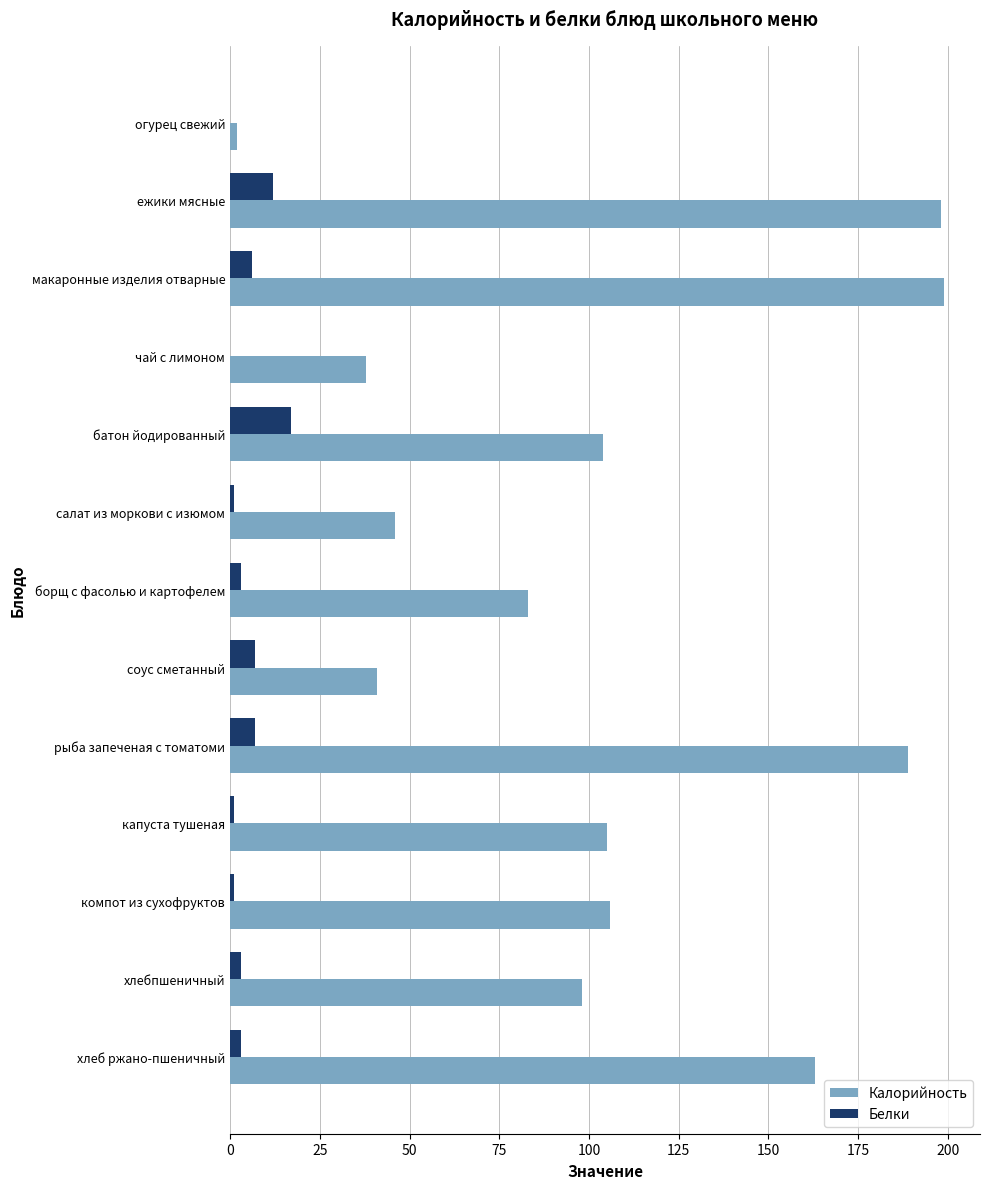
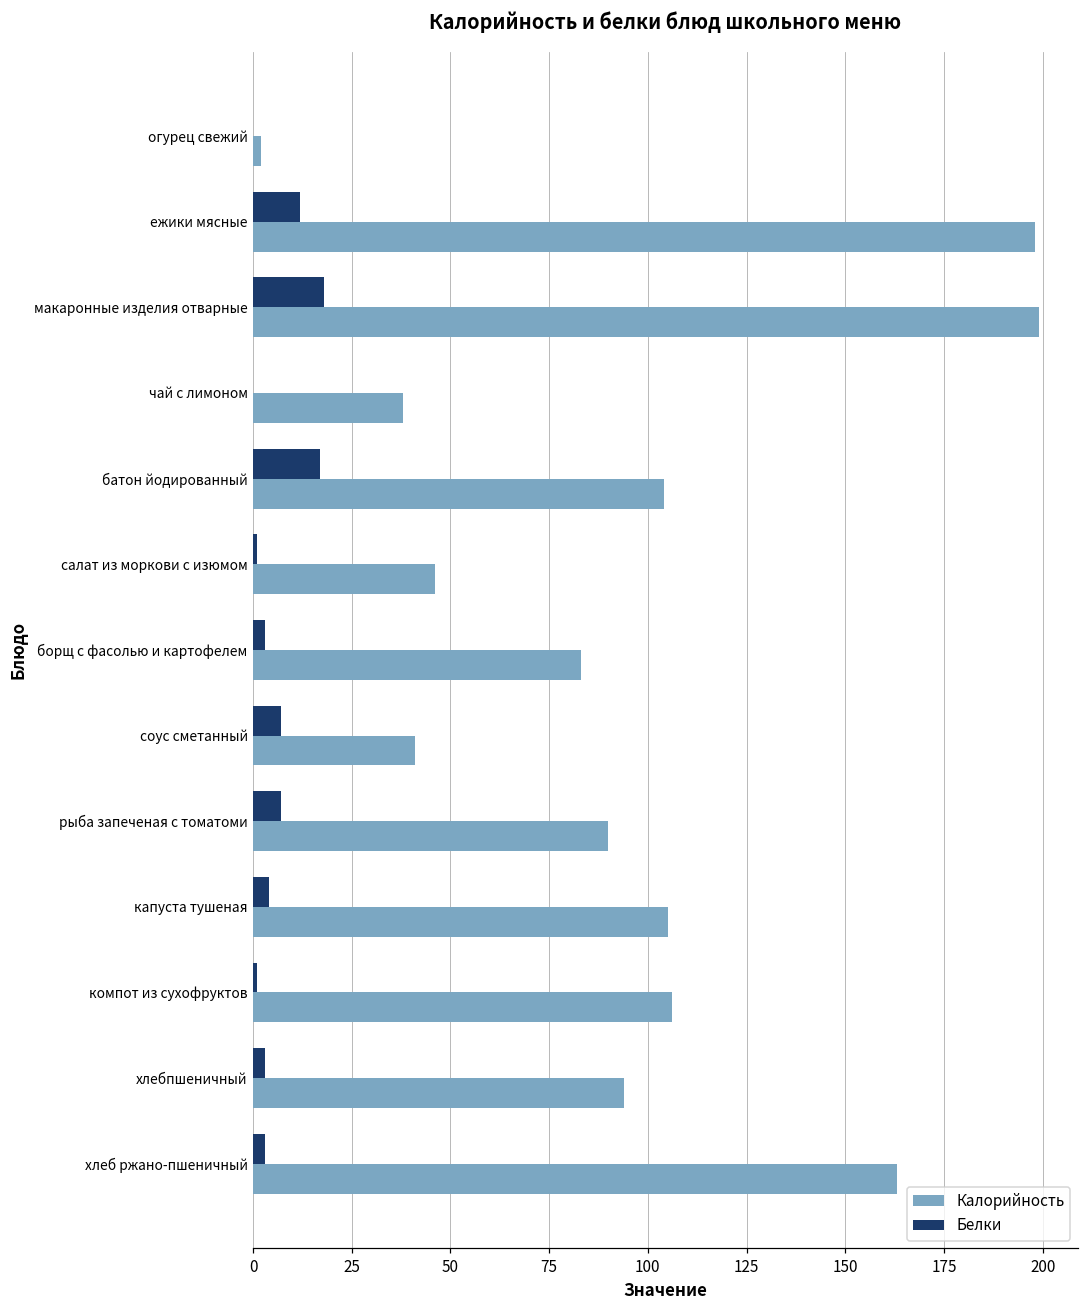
  {
    "Калорийность": {
      "огурец свежий": 2,
      "ежики мясные": 198,
      "макаронные изделия отварные": 199,
      "чай с лимоном": 38,
      "батон йодированный": 104,
      "салат из моркови с изюмом": 46,
      "борщ с фасолью и картофелем": 83,
      "соус сметанный": 41,
-     "рыба запеченая с томатоми": 189,
+     "рыба запеченая с томатоми": 90,
      "капуста тушеная": 105,
      "компот из сухофруктов": 106,
-     "хлебпшеничный": 98,
+     "хлебпшеничный": 94,
      "хлеб ржано-пшеничный": 163
    },
    "Белки": {
      "огурец свежий": 0,
      "ежики мясные": 12,
-     "макаронные изделия отварные": 6,
+     "макаронные изделия отварные": 18,
      "чай с лимоном": 0,
      "батон йодированный": 17,
      "салат из моркови с изюмом": 1,
      "борщ с фасолью и картофелем": 3,
      "соус сметанный": 7,
      "рыба запеченая с томатоми": 7,
-     "капуста тушеная": 1,
+     "капуста тушеная": 4,
      "компот из сухофруктов": 1,
      "хлебпшеничный": 3,
      "хлеб ржано-пшеничный": 3
    }
  }
